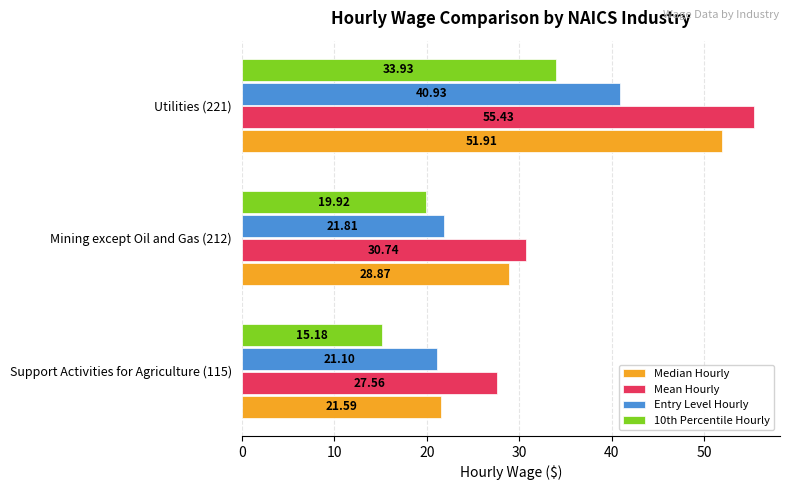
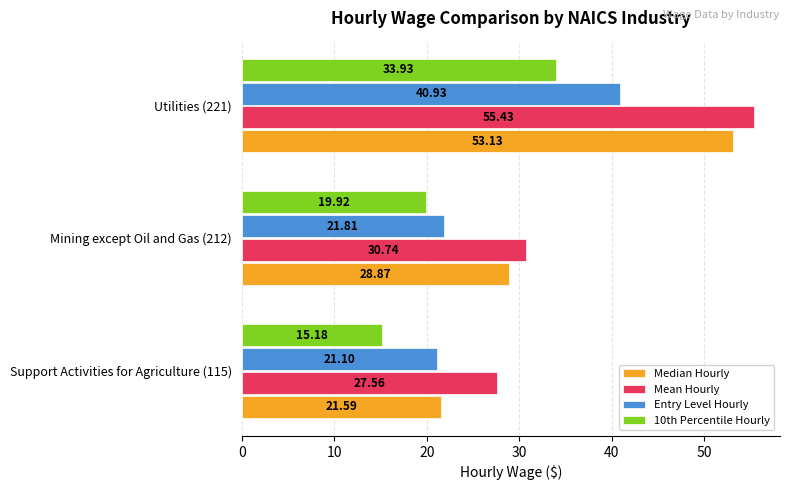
  {
    "Median Hourly": {
-     "Utilities (221)": 51.91,
+     "Utilities (221)": 53.13,
      "Mining except Oil and Gas (212)": 28.87,
      "Support Activities for Agriculture (115)": 21.59
    },
    "Mean Hourly": {
      "Utilities (221)": 55.43,
      "Mining except Oil and Gas (212)": 30.74,
      "Support Activities for Agriculture (115)": 27.56
    },
    "Entry Level Hourly": {
      "Utilities (221)": 40.93,
      "Mining except Oil and Gas (212)": 21.81,
      "Support Activities for Agriculture (115)": 21.10
    },
    "10th Percentile Hourly": {
      "Utilities (221)": 33.93,
      "Mining except Oil and Gas (212)": 19.92,
      "Support Activities for Agriculture (115)": 15.18
    }
  }
